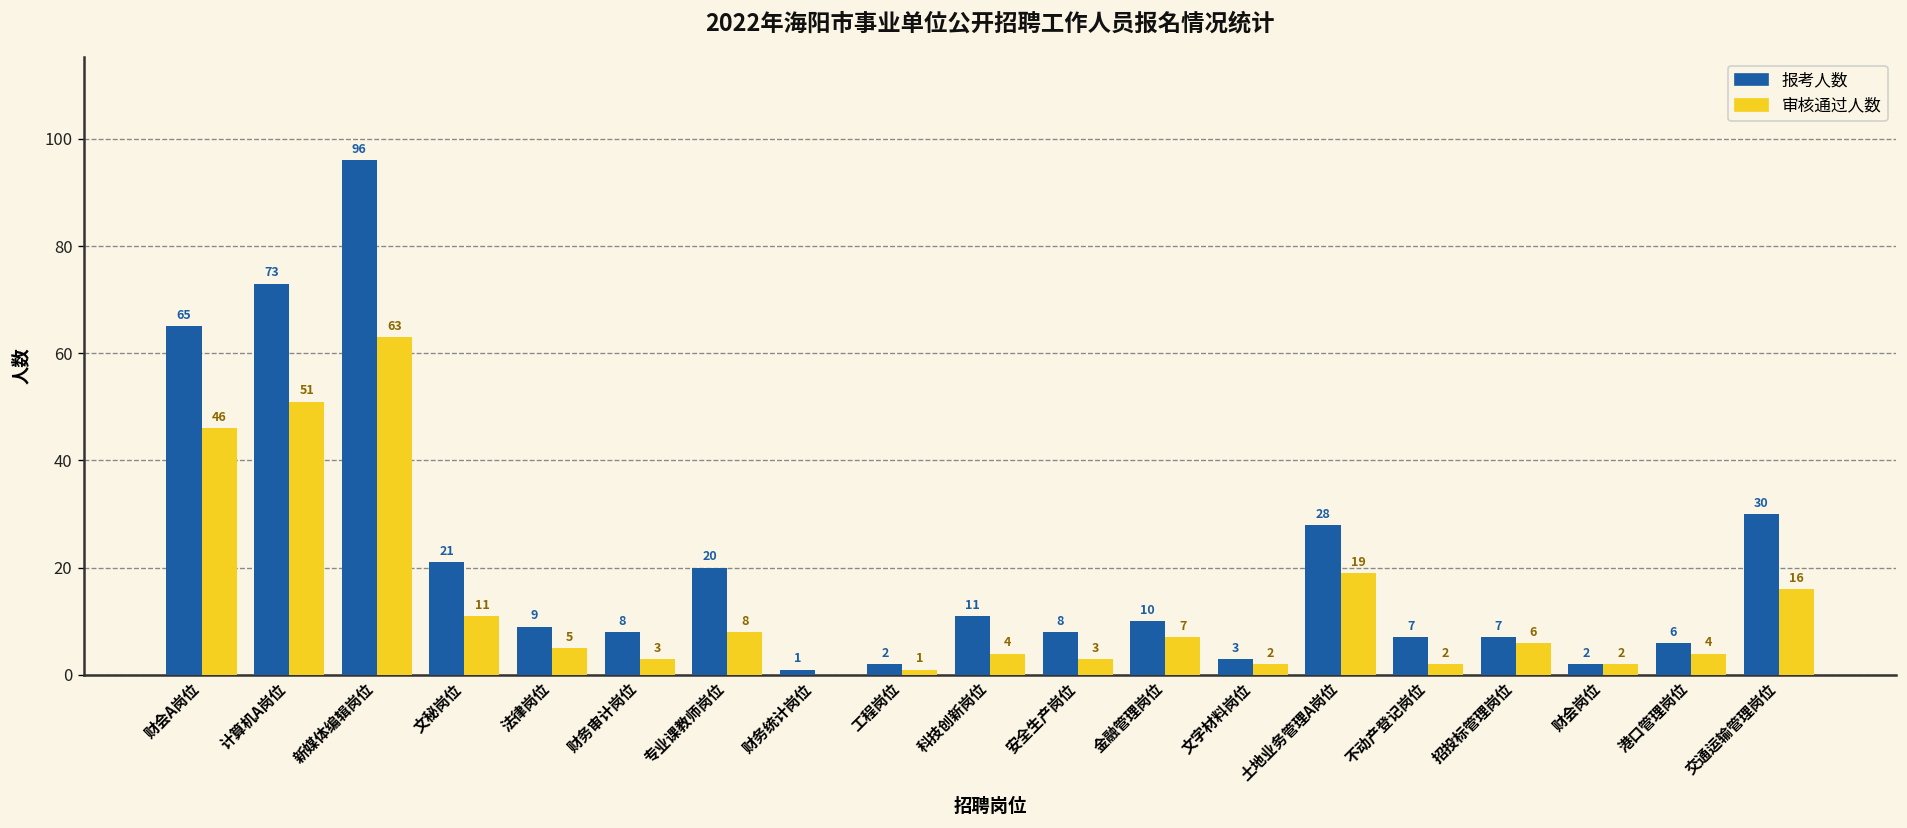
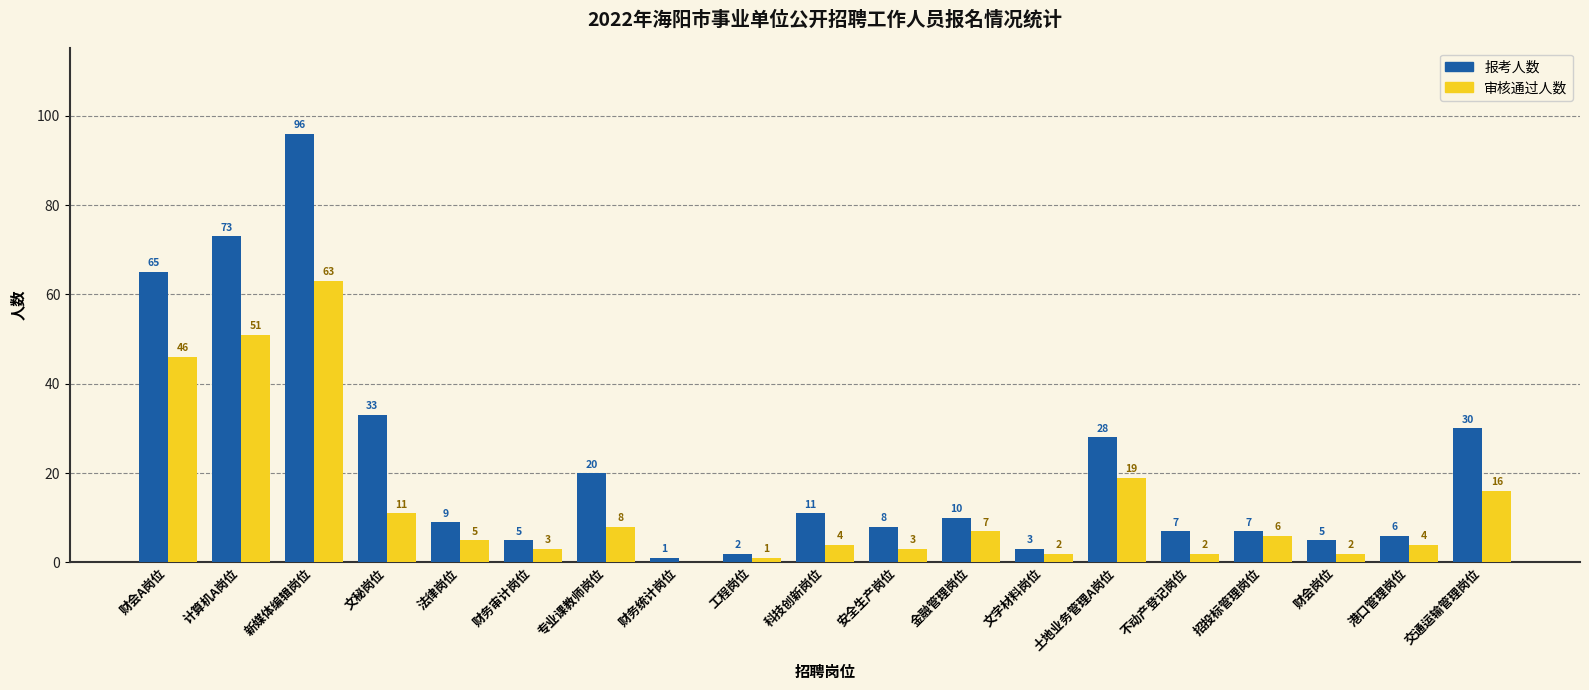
  {
    "报考人数": {
      "财会A岗位": 65,
      "计算机A岗位": 73,
      "新媒体编辑岗位": 96,
-     "文秘岗位": 21,
+     "文秘岗位": 33,
      "法律岗位": 9,
-     "财务审计岗位": 8,
+     "财务审计岗位": 5,
      "专业课教师岗位": 20,
      "财务统计岗位": 1,
      "工程岗位": 2,
      "科技创新岗位": 11,
      "安全生产岗位": 8,
      "金融管理岗位": 10,
      "文字材料岗位": 3,
      "土地业务管理A岗位": 28,
      "不动产登记岗位": 7,
      "招投标管理岗位": 7,
-     "财会岗位": 2,
+     "财会岗位": 5,
      "港口管理岗位": 6,
      "交通运输管理岗位": 30
    },
    "审核通过人数": {
      "财会A岗位": 46,
      "计算机A岗位": 51,
      "新媒体编辑岗位": 63,
      "文秘岗位": 11,
      "法律岗位": 5,
      "财务审计岗位": 3,
      "专业课教师岗位": 8,
      "工程岗位": 1,
      "科技创新岗位": 4,
      "安全生产岗位": 3,
      "金融管理岗位": 7,
      "文字材料岗位": 2,
      "土地业务管理A岗位": 19,
      "不动产登记岗位": 2,
      "招投标管理岗位": 6,
      "财会岗位": 2,
      "港口管理岗位": 4,
      "交通运输管理岗位": 16
    }
  }
